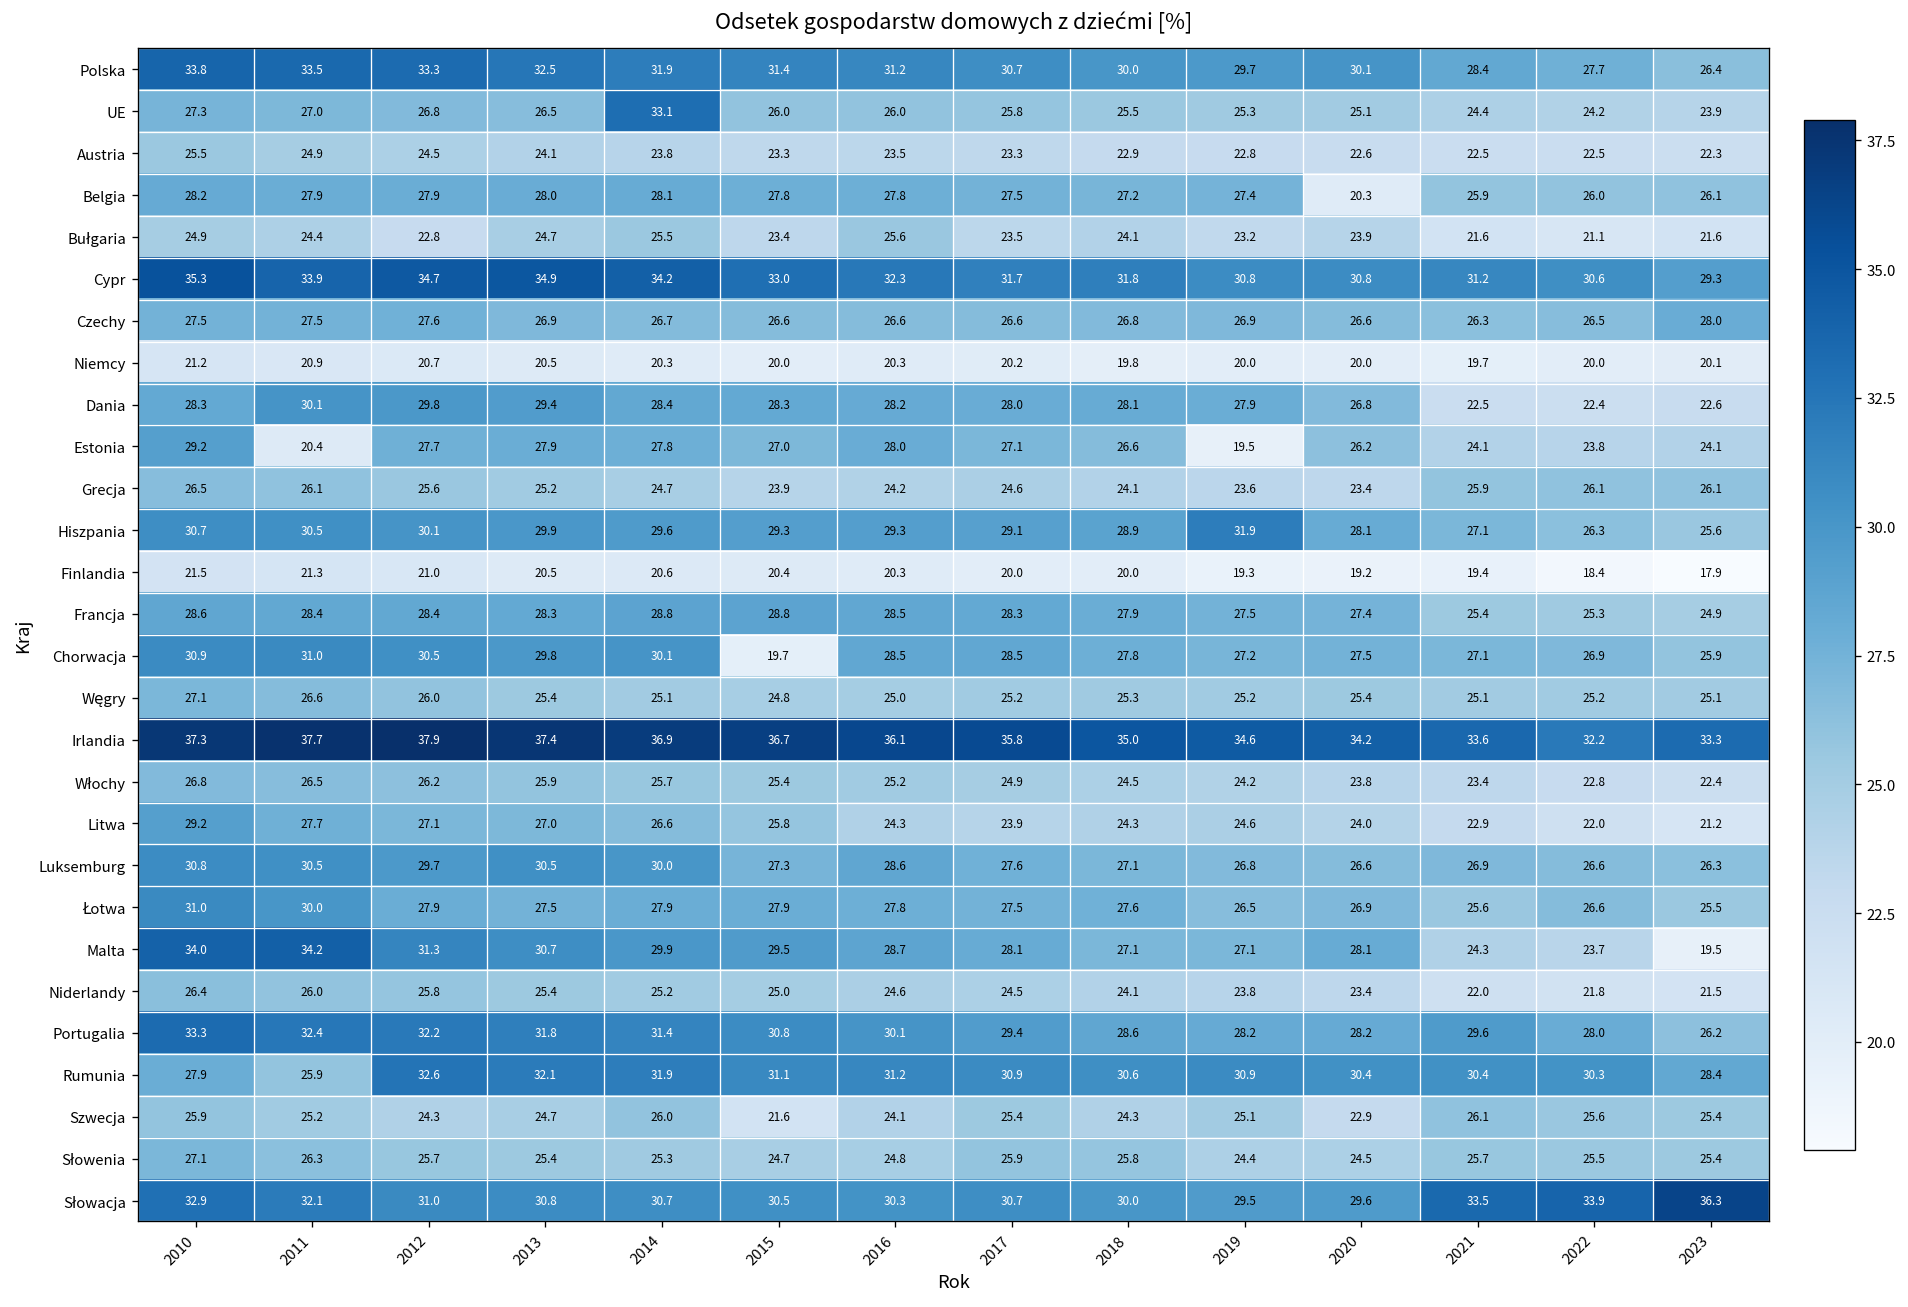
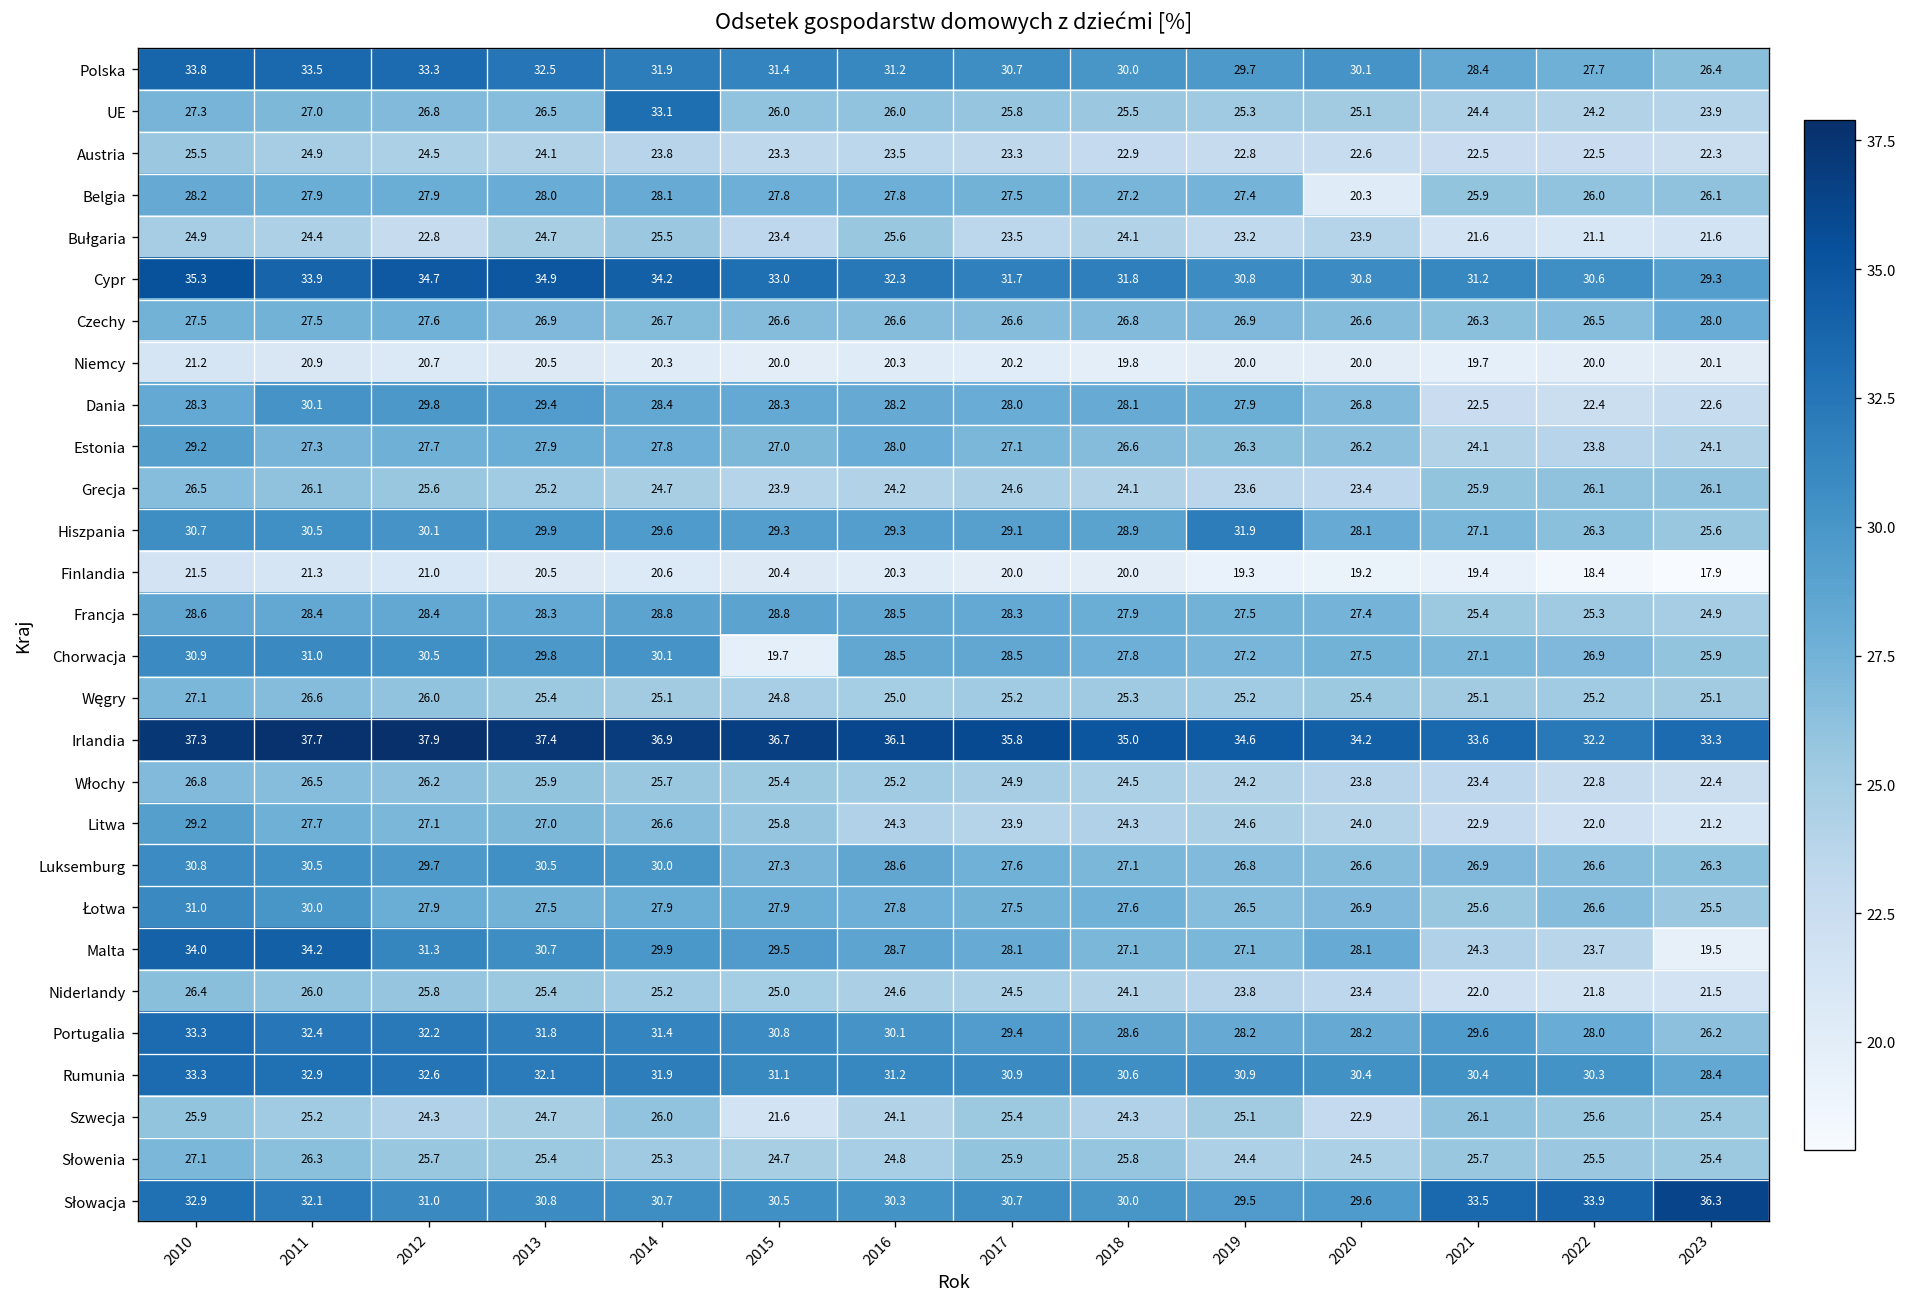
  {
    "Estonia": {
      "2010": 29.2,
-     "2011": 20.4,
+     "2011": 27.3,
      "2012": 27.7,
      "2013": 27.9,
      "2014": 27.8,
      "2015": 27.0,
      "2016": 28.0,
      "2017": 27.1,
      "2018": 26.6,
-     "2019": 19.5,
+     "2019": 26.3,
      "2020": 26.2,
      "2021": 24.1,
      "2022": 23.8,
      "2023": 24.1
    },
    "Rumunia": {
-     "2010": 27.9,
-     "2011": 25.9,
+     "2010": 33.3,
+     "2011": 32.9,
      "2012": 32.6,
      "2013": 32.1,
      "2014": 31.9,
      "2015": 31.1,
      "2016": 31.2,
      "2017": 30.9,
      "2018": 30.6,
      "2019": 30.9,
      "2020": 30.4,
      "2021": 30.4,
      "2022": 30.3,
      "2023": 28.4
    }
  }
